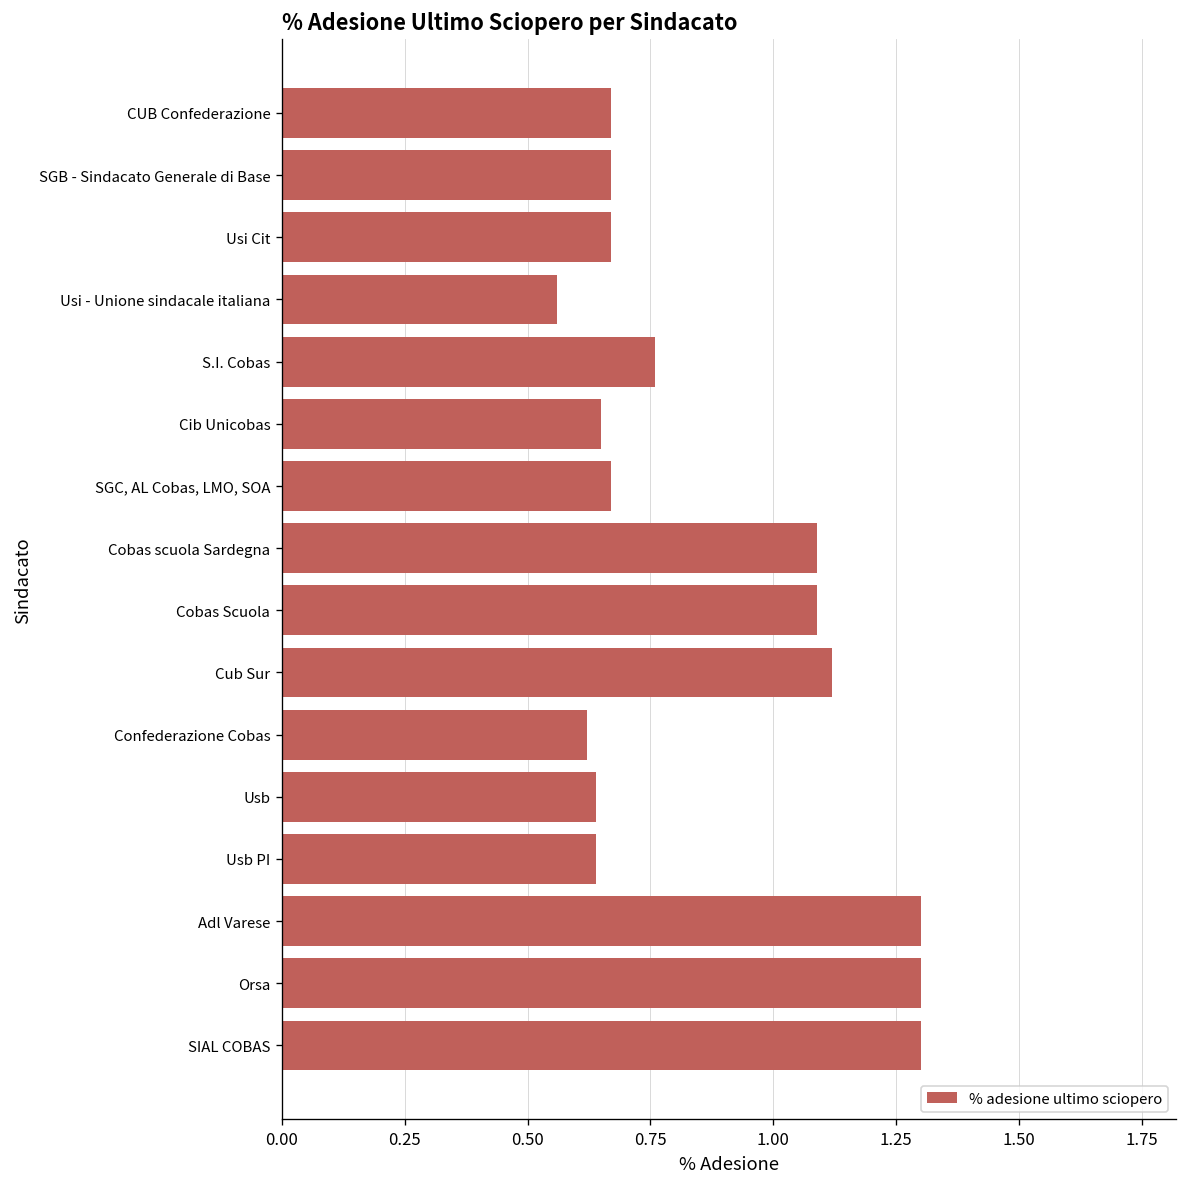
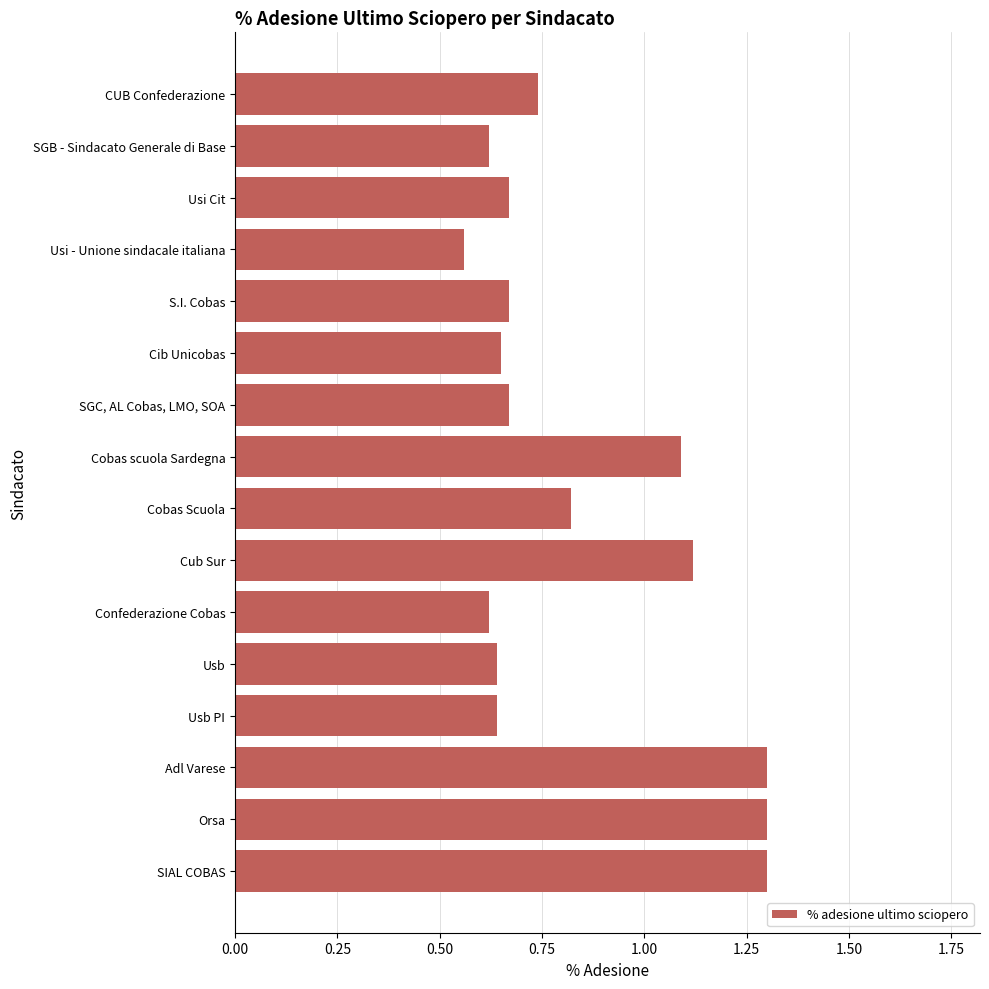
  {
-   "CUB Confederazione": 0.67,
-   "SGB - Sindacato Generale di Base": 0.67,
+   "CUB Confederazione": 0.74,
+   "SGB - Sindacato Generale di Base": 0.62,
    "Usi Cit": 0.67,
    "Usi - Unione sindacale italiana": 0.56,
-   "S.I. Cobas": 0.76,
+   "S.I. Cobas": 0.67,
    "Cib Unicobas": 0.65,
    "SGC, AL Cobas, LMO, SOA": 0.67,
    "Cobas scuola Sardegna": 1.09,
-   "Cobas Scuola": 1.09,
+   "Cobas Scuola": 0.82,
    "Cub Sur": 1.12,
    "Confederazione Cobas": 0.62,
    "Usb": 0.64,
    "Usb PI": 0.64,
    "Adl Varese": 1.30,
    "Orsa": 1.30,
    "SIAL COBAS": 1.30
  }
